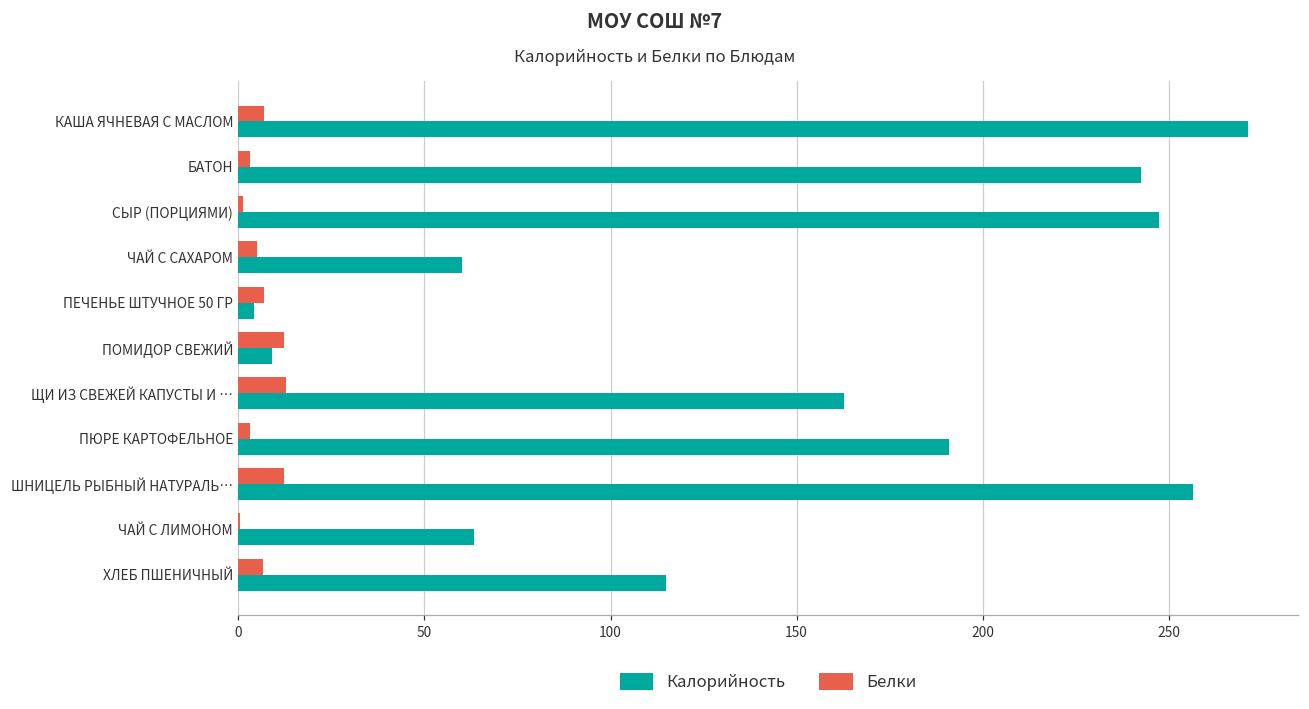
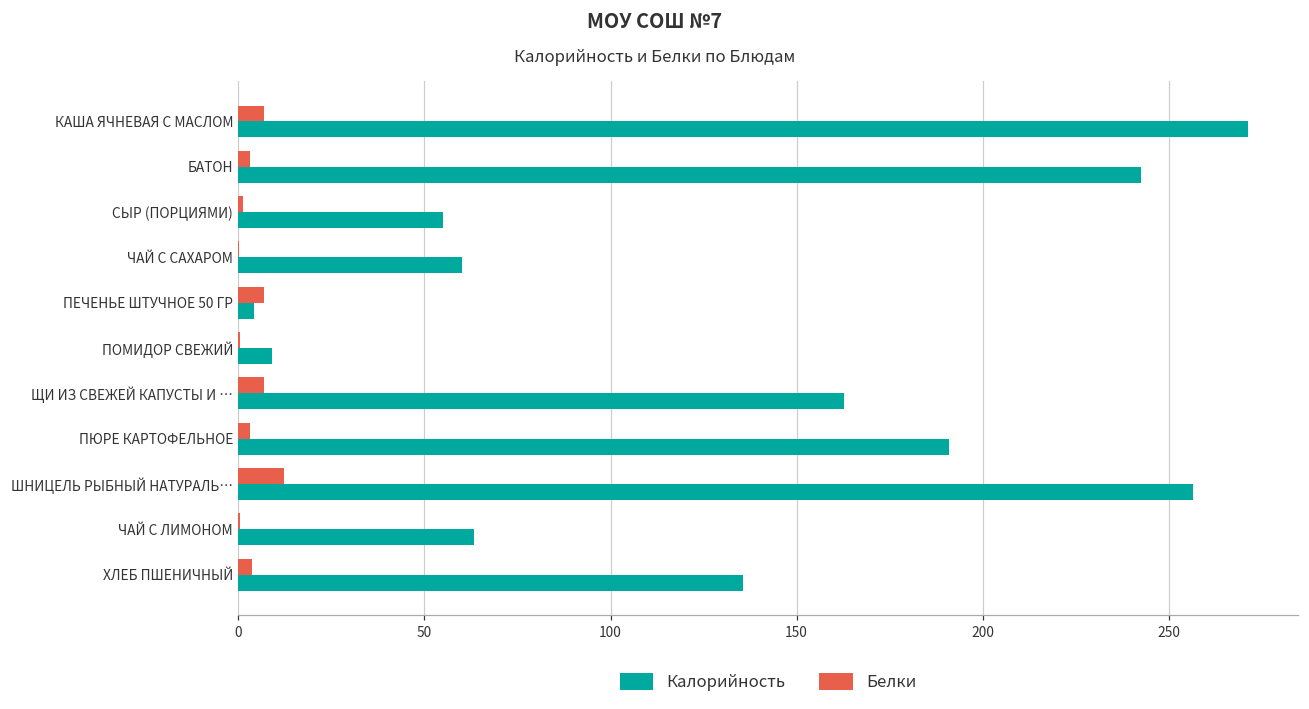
  {
    "Калорийность": {
      "КАША ЯЧНЕВАЯ С МАСЛОМ": 271,
      "БАТОН": 242,
-     "СЫР (ПОРЦИЯМИ)": 247,
+     "СЫР (ПОРЦИЯМИ)": 55,
      "ЧАЙ С САХАРОМ": 60,
      "ПЕЧЕНЬЕ ШТУЧНОЕ 50 ГР": 4,
      "ПОМИДОР СВЕЖИЙ": 9,
      "ЩИ ИЗ СВЕЖЕЙ КАПУСТЫ И …": 163,
      "ПЮРЕ КАРТОФЕЛЬНОЕ": 191,
      "ШНИЦЕЛЬ РЫБНЫЙ НАТУРАЛЬ…": 256,
      "ЧАЙ С ЛИМОНОМ": 63,
-     "ХЛЕБ ПШЕНИЧНЫЙ": 115
+     "ХЛЕБ ПШЕНИЧНЫЙ": 136
    },
    "Белки": {
      "КАША ЯЧНЕВАЯ С МАСЛОМ": 7,
      "БАТОН": 3,
      "СЫР (ПОРЦИЯМИ)": 1,
-     "ЧАЙ С САХАРОМ": 5,
+     "ЧАЙ С САХАРОМ": 0,
      "ПЕЧЕНЬЕ ШТУЧНОЕ 50 ГР": 7,
-     "ПОМИДОР СВЕЖИЙ": 12,
-     "ЩИ ИЗ СВЕЖЕЙ КАПУСТЫ И …": 13,
+     "ПОМИДОР СВЕЖИЙ": 0,
+     "ЩИ ИЗ СВЕЖЕЙ КАПУСТЫ И …": 7,
      "ПЮРЕ КАРТОФЕЛЬНОЕ": 3,
      "ШНИЦЕЛЬ РЫБНЫЙ НАТУРАЛЬ…": 12,
-     "ХЛЕБ ПШЕНИЧНЫЙ": 7
+     "ХЛЕБ ПШЕНИЧНЫЙ": 4
    }
  }
